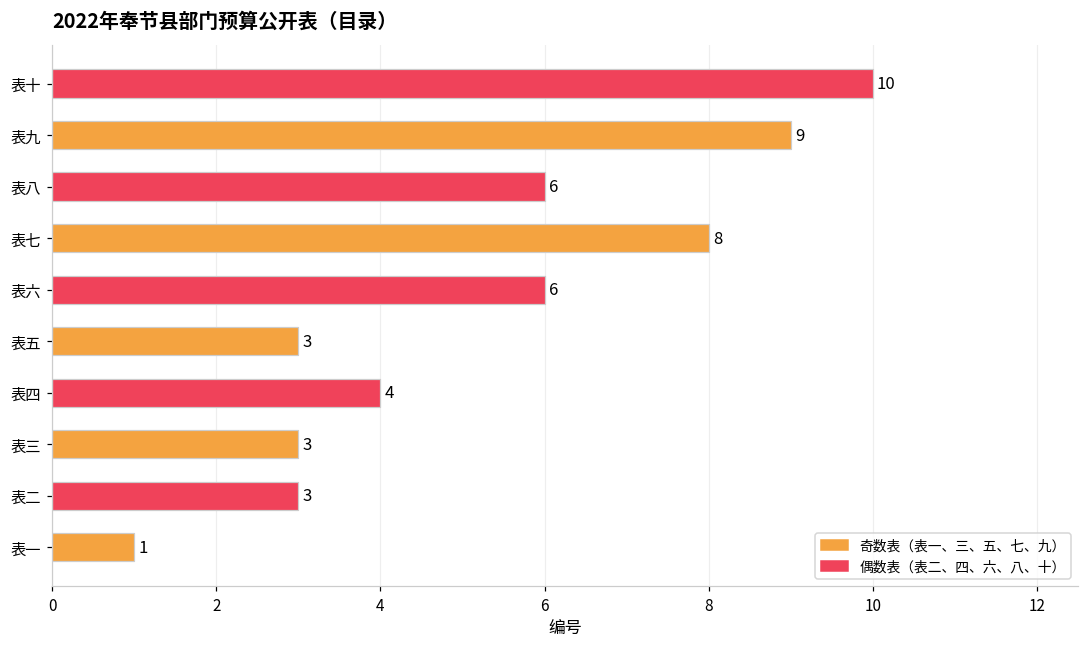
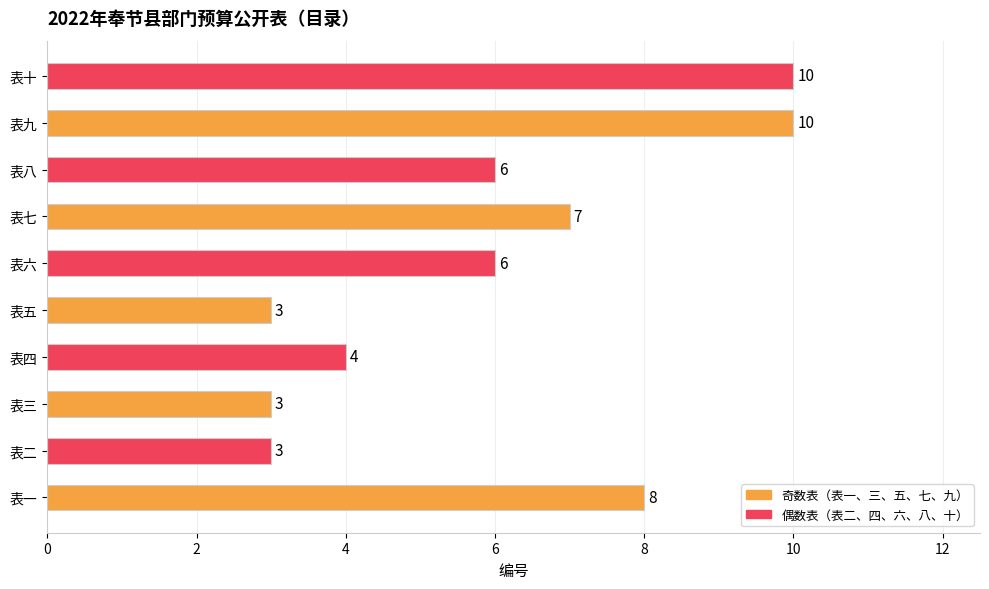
  {
    "表十": 10,
-   "表九": 9,
+   "表九": 10,
    "表八": 6,
-   "表七": 8,
+   "表七": 7,
    "表六": 6,
    "表五": 3,
    "表四": 4,
    "表三": 3,
    "表二": 3,
-   "表一": 1
+   "表一": 8
  }
